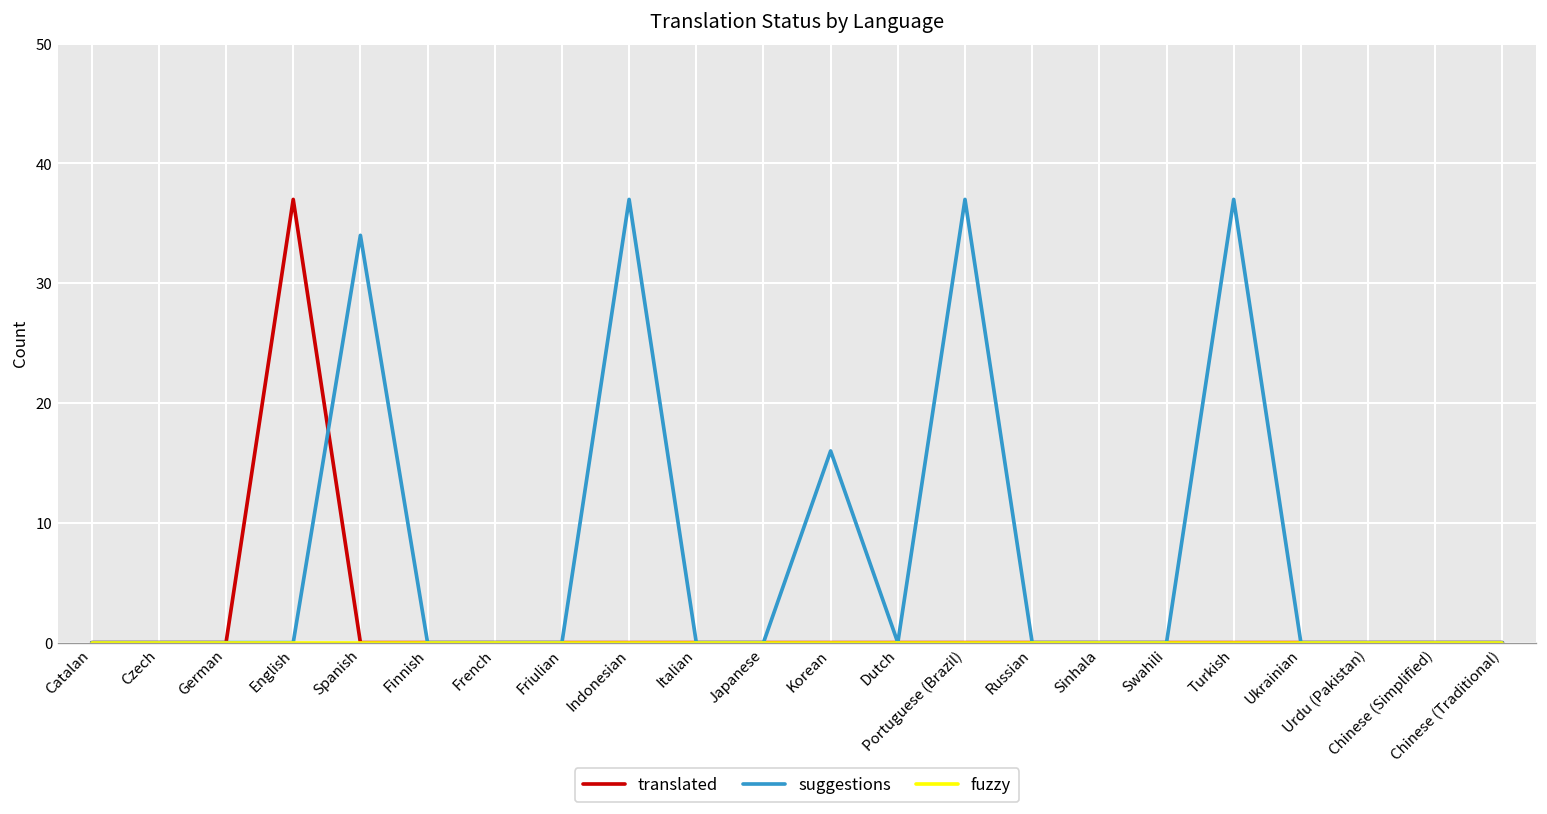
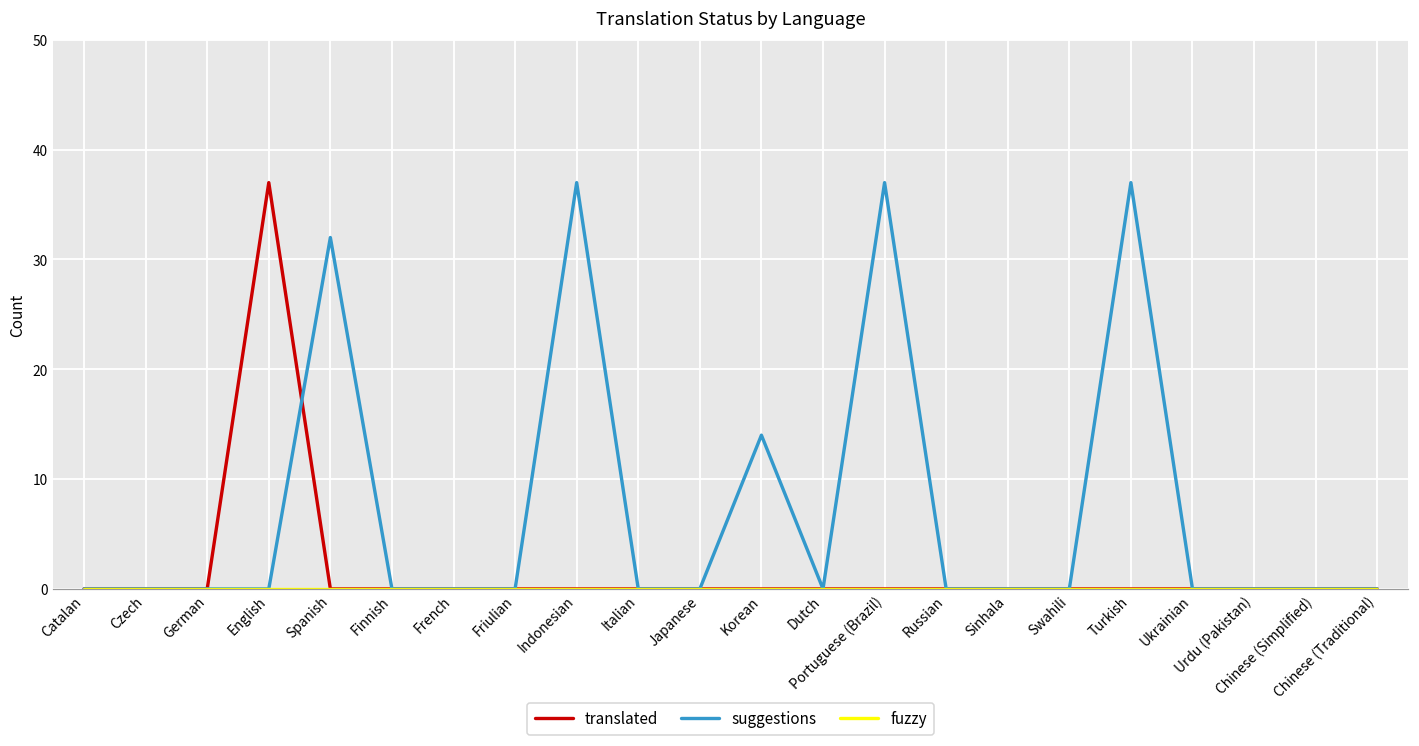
  {
    "translated": {
      "English": 37
    },
    "suggestions": {
-     "Spanish": 34,
+     "Spanish": 32,
      "Indonesian": 37,
-     "Korean": 16,
+     "Korean": 14,
      "Portuguese (Brazil)": 37,
      "Turkish": 37
    }
  }
